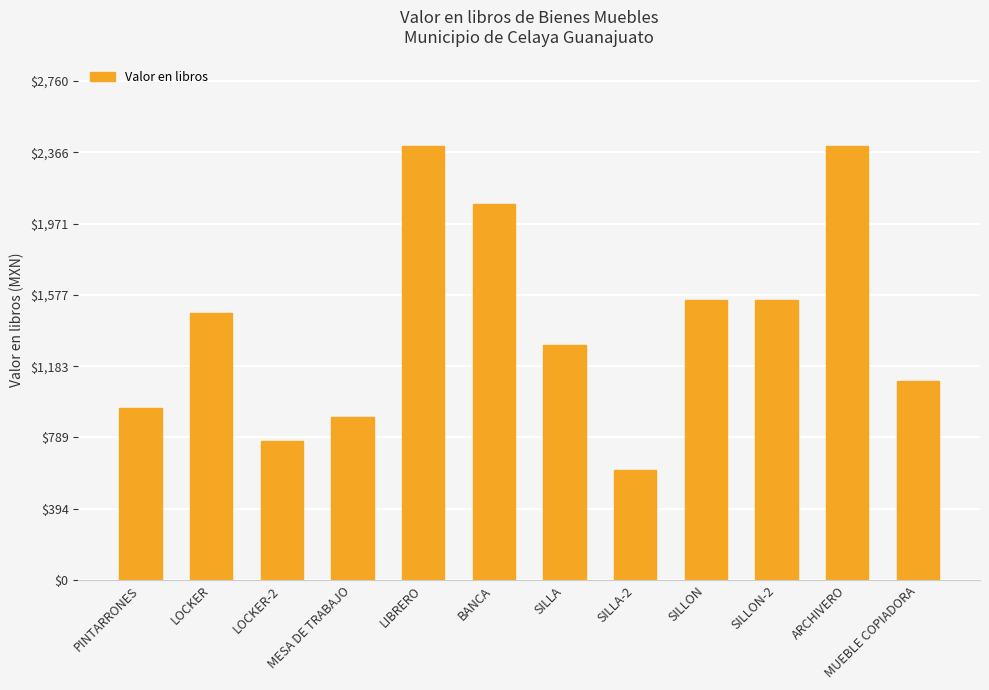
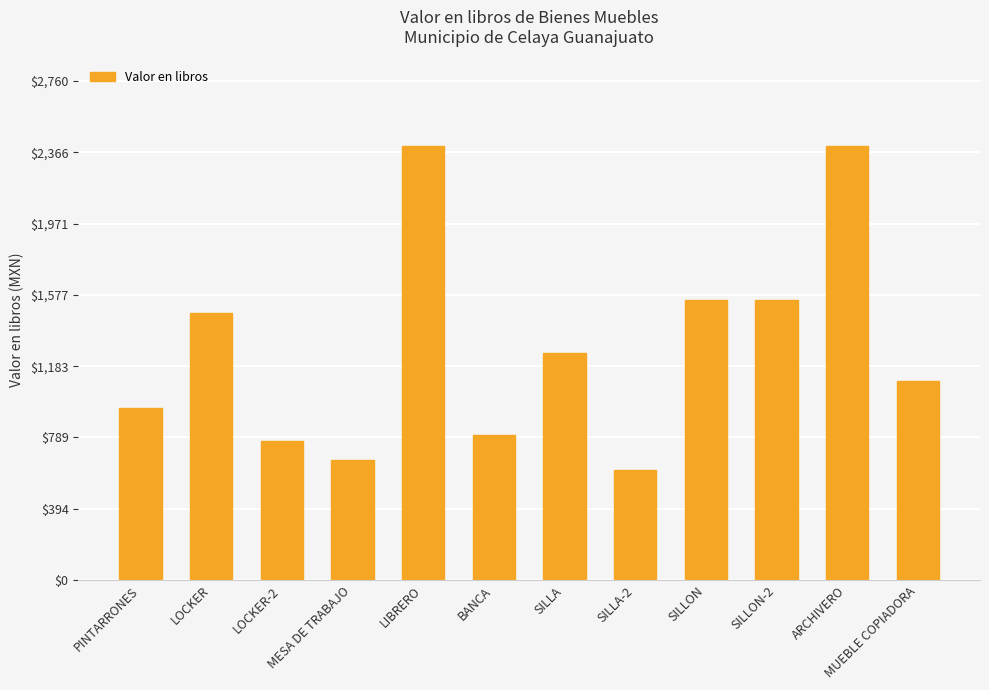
  {
    "PINTARRONES": "$950",
    "LOCKER": "$1,480",
    "LOCKER-2": "$770",
-   "MESA DE TRABAJO": "$900",
+   "MESA DE TRABAJO": "$670",
    "LIBRERO": "$2,400",
-   "BANCA": "$2,080",
-   "SILLA": "$1,300",
+   "BANCA": "$800",
+   "SILLA": "$1,260",
    "SILLA-2": "$610",
    "SILLON": "$1,550",
    "SILLON-2": "$1,550",
    "ARCHIVERO": "$2,400",
    "MUEBLE COPIADORA": "$1,100"
  }
